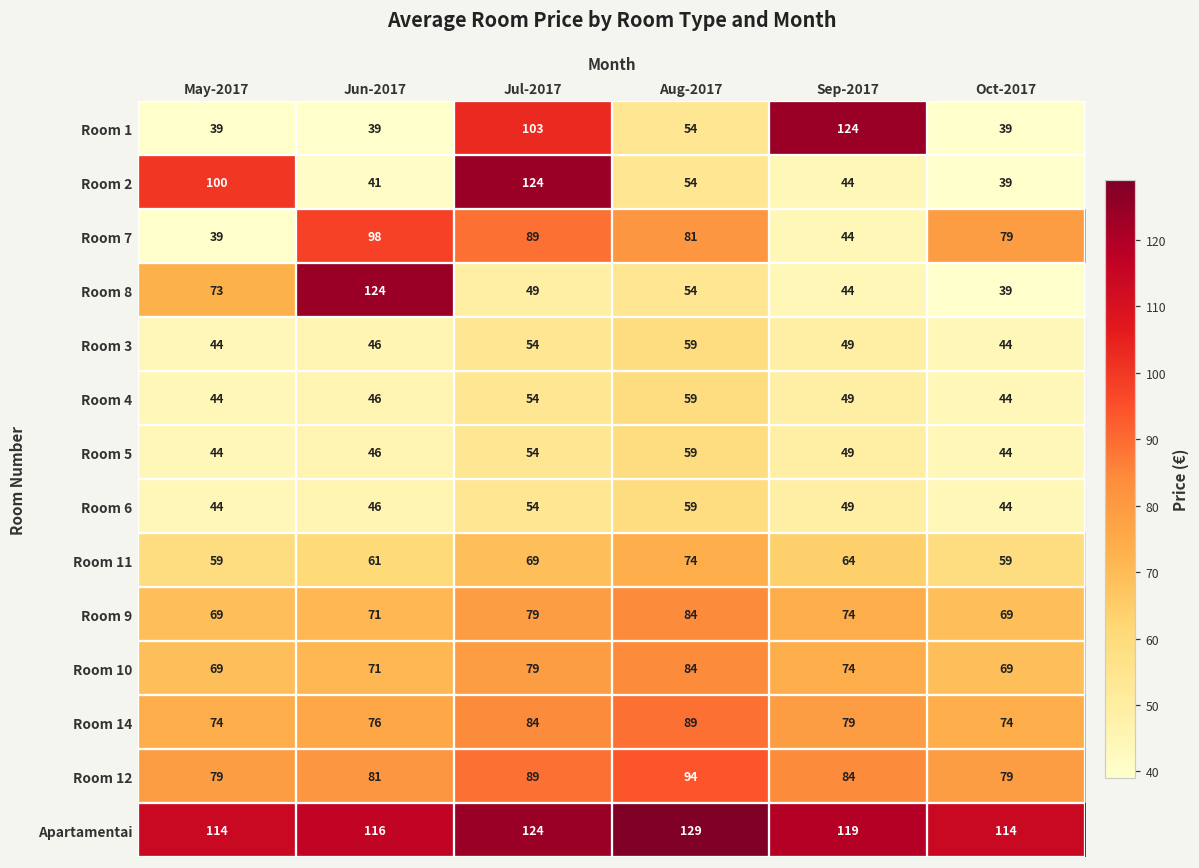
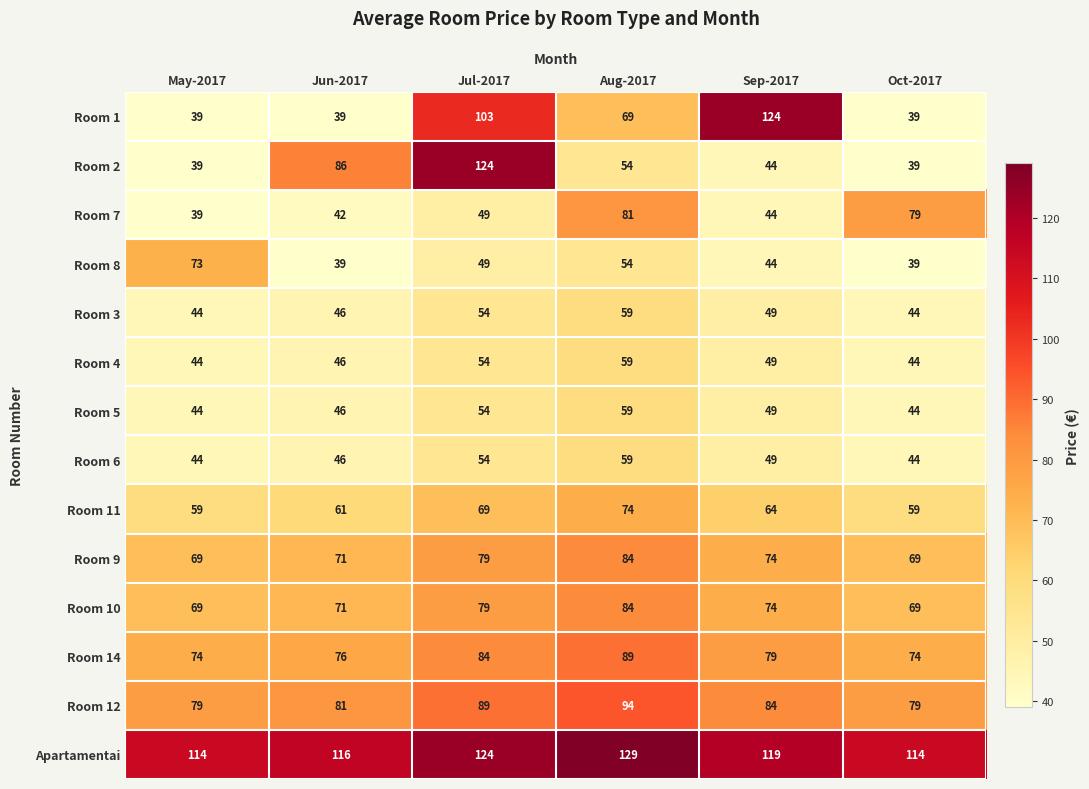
  {
    "Room 1": {
      "May-2017": 39,
      "Jun-2017": 39,
      "Jul-2017": 103,
-     "Aug-2017": 54,
+     "Aug-2017": 69,
      "Sep-2017": 124,
      "Oct-2017": 39
    },
    "Room 2": {
-     "May-2017": 100,
-     "Jun-2017": 41,
+     "May-2017": 39,
+     "Jun-2017": 86,
      "Jul-2017": 124,
      "Aug-2017": 54,
      "Sep-2017": 44,
      "Oct-2017": 39
    },
    "Room 7": {
      "May-2017": 39,
-     "Jun-2017": 98,
-     "Jul-2017": 89,
+     "Jun-2017": 42,
+     "Jul-2017": 49,
      "Aug-2017": 81,
      "Sep-2017": 44,
      "Oct-2017": 79
    },
    "Room 8": {
      "May-2017": 73,
-     "Jun-2017": 124,
+     "Jun-2017": 39,
      "Jul-2017": 49,
      "Aug-2017": 54,
      "Sep-2017": 44,
      "Oct-2017": 39
    },
    "Room 3": {
      "May-2017": 44,
      "Jun-2017": 46,
      "Jul-2017": 54,
      "Aug-2017": 59,
      "Sep-2017": 49,
      "Oct-2017": 44
    },
    "Room 4": {
      "May-2017": 44,
      "Jun-2017": 46,
      "Jul-2017": 54,
      "Aug-2017": 59,
      "Sep-2017": 49,
      "Oct-2017": 44
    },
    "Room 5": {
      "May-2017": 44,
      "Jun-2017": 46,
      "Jul-2017": 54,
      "Aug-2017": 59,
      "Sep-2017": 49,
      "Oct-2017": 44
    },
    "Room 6": {
      "May-2017": 44,
      "Jun-2017": 46,
      "Jul-2017": 54,
      "Aug-2017": 59,
      "Sep-2017": 49,
      "Oct-2017": 44
    },
    "Room 11": {
      "May-2017": 59,
      "Jun-2017": 61,
      "Jul-2017": 69,
      "Aug-2017": 74,
      "Sep-2017": 64,
      "Oct-2017": 59
    },
    "Room 9": {
      "May-2017": 69,
      "Jun-2017": 71,
      "Jul-2017": 79,
      "Aug-2017": 84,
      "Sep-2017": 74,
      "Oct-2017": 69
    },
    "Room 10": {
      "May-2017": 69,
      "Jun-2017": 71,
      "Jul-2017": 79,
      "Aug-2017": 84,
      "Sep-2017": 74,
      "Oct-2017": 69
    },
    "Room 14": {
      "May-2017": 74,
      "Jun-2017": 76,
      "Jul-2017": 84,
      "Aug-2017": 89,
      "Sep-2017": 79,
      "Oct-2017": 74
    },
    "Room 12": {
      "May-2017": 79,
      "Jun-2017": 81,
      "Jul-2017": 89,
      "Aug-2017": 94,
      "Sep-2017": 84,
      "Oct-2017": 79
    },
    "Apartamentai": {
      "May-2017": 114,
      "Jun-2017": 116,
      "Jul-2017": 124,
      "Aug-2017": 129,
      "Sep-2017": 119,
      "Oct-2017": 114
    }
  }
